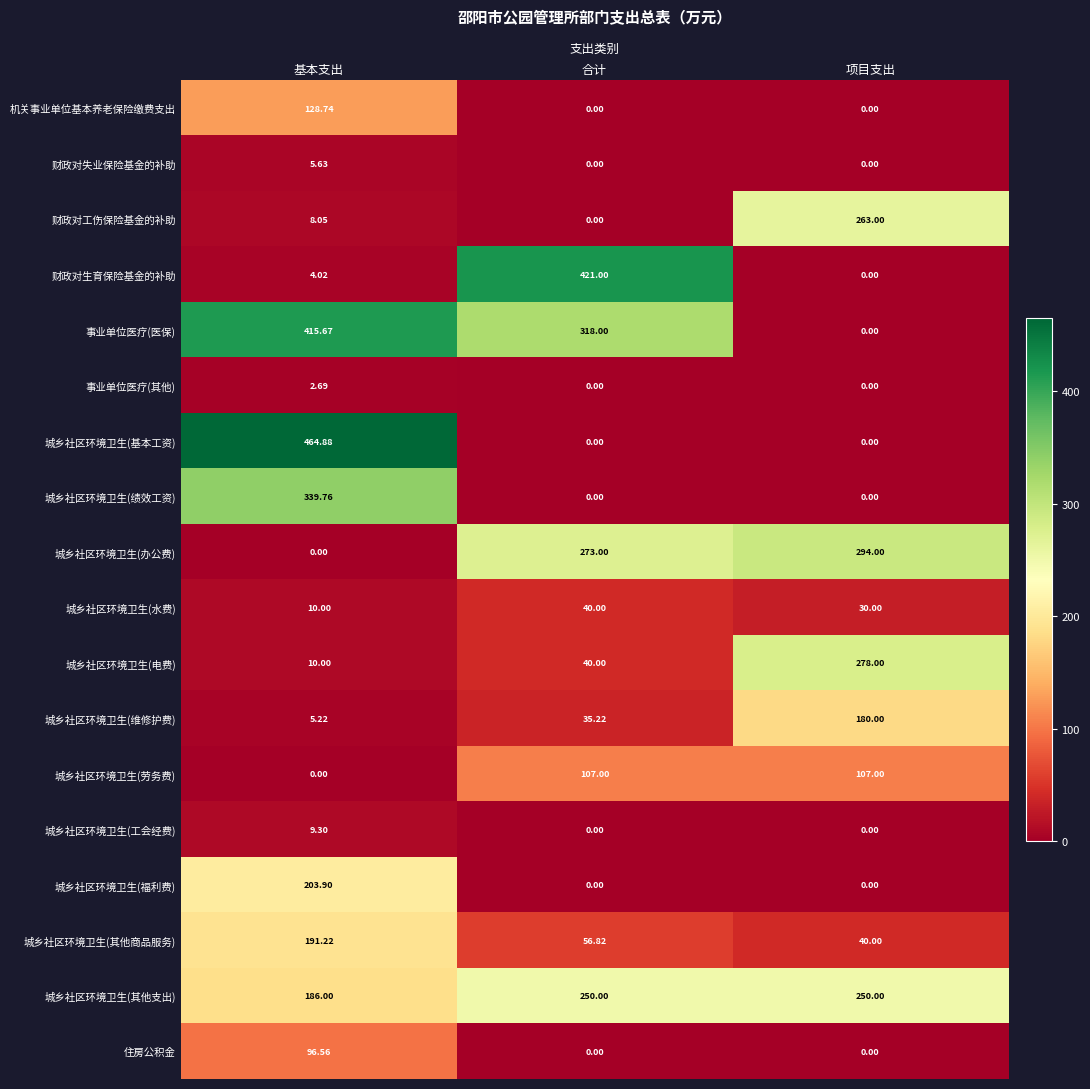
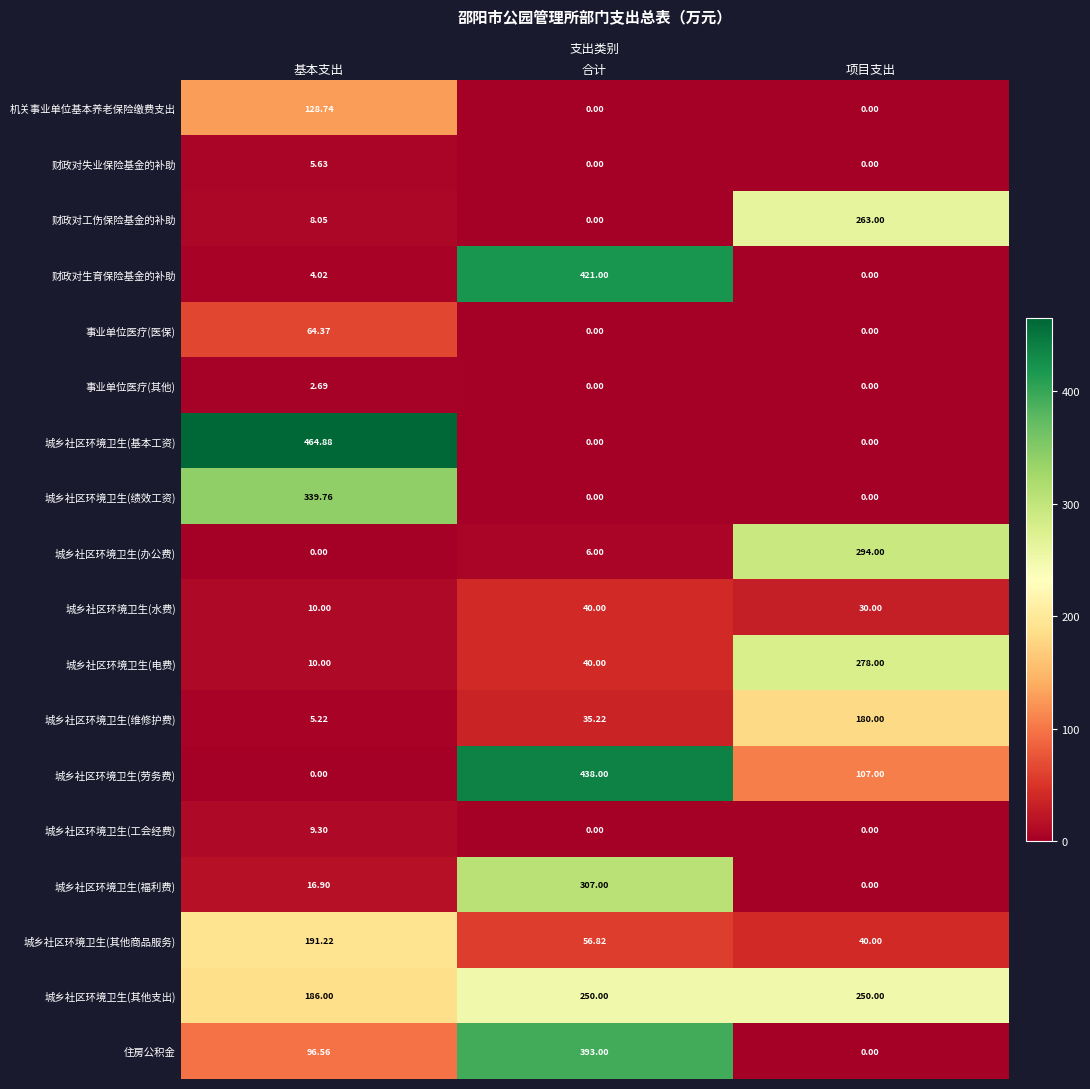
  {
    "机关事业单位基本养老保险缴费支出": {
      "基本支出": 128.74,
      "合计": 0.00,
      "项目支出": 0.00
    },
    "财政对失业保险基金的补助": {
      "基本支出": 5.63,
      "合计": 0.00,
      "项目支出": 0.00
    },
    "财政对工伤保险基金的补助": {
      "基本支出": 8.05,
      "合计": 0.00,
      "项目支出": 263.00
    },
    "财政对生育保险基金的补助": {
      "基本支出": 4.02,
      "合计": 421.00,
      "项目支出": 0.00
    },
    "事业单位医疗(医保)": {
-     "基本支出": 415.67,
-     "合计": 318.00,
+     "基本支出": 64.37,
+     "合计": 0.00,
      "项目支出": 0.00
    },
    "事业单位医疗(其他)": {
      "基本支出": 2.69,
      "合计": 0.00,
      "项目支出": 0.00
    },
    "城乡社区环境卫生(基本工资)": {
      "基本支出": 464.88,
      "合计": 0.00,
      "项目支出": 0.00
    },
    "城乡社区环境卫生(绩效工资)": {
      "基本支出": 339.76,
      "合计": 0.00,
      "项目支出": 0.00
    },
    "城乡社区环境卫生(办公费)": {
      "基本支出": 0.00,
-     "合计": 273.00,
+     "合计": 6.00,
      "项目支出": 294.00
    },
    "城乡社区环境卫生(水费)": {
      "基本支出": 10.00,
      "合计": 40.00,
      "项目支出": 30.00
    },
    "城乡社区环境卫生(电费)": {
      "基本支出": 10.00,
      "合计": 40.00,
      "项目支出": 278.00
    },
    "城乡社区环境卫生(维修护费)": {
      "基本支出": 5.22,
      "合计": 35.22,
      "项目支出": 180.00
    },
    "城乡社区环境卫生(劳务费)": {
      "基本支出": 0.00,
-     "合计": 107.00,
+     "合计": 438.00,
      "项目支出": 107.00
    },
    "城乡社区环境卫生(工会经费)": {
      "基本支出": 9.30,
      "合计": 0.00,
      "项目支出": 0.00
    },
    "城乡社区环境卫生(福利费)": {
-     "基本支出": 203.90,
-     "合计": 0.00,
+     "基本支出": 16.90,
+     "合计": 307.00,
      "项目支出": 0.00
    },
    "城乡社区环境卫生(其他商品服务)": {
      "基本支出": 191.22,
      "合计": 56.82,
      "项目支出": 40.00
    },
    "城乡社区环境卫生(其他支出)": {
      "基本支出": 186.00,
      "合计": 250.00,
      "项目支出": 250.00
    },
    "住房公积金": {
      "基本支出": 96.56,
-     "合计": 0.00,
+     "合计": 393.00,
      "项目支出": 0.00
    }
  }
